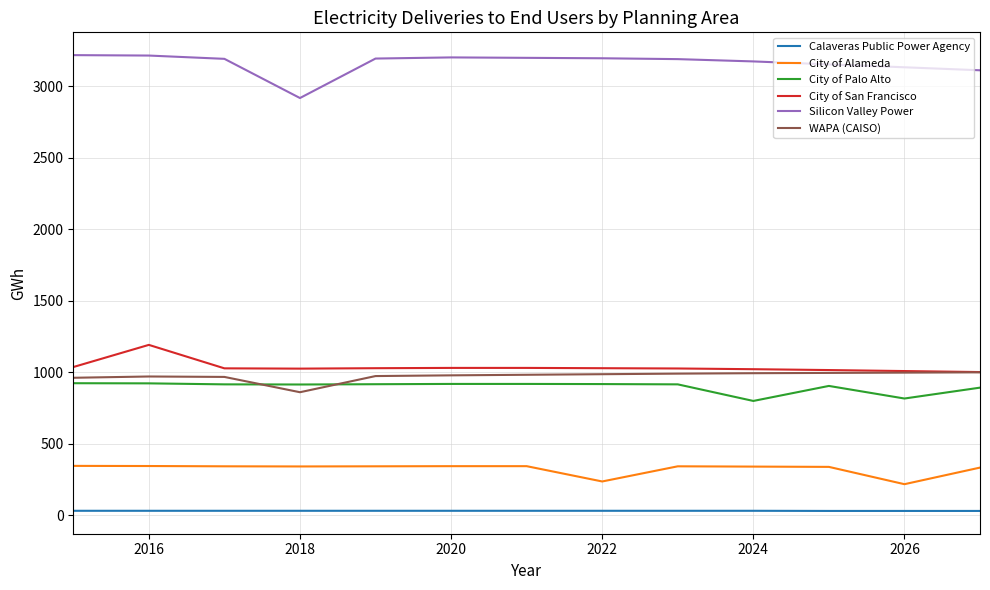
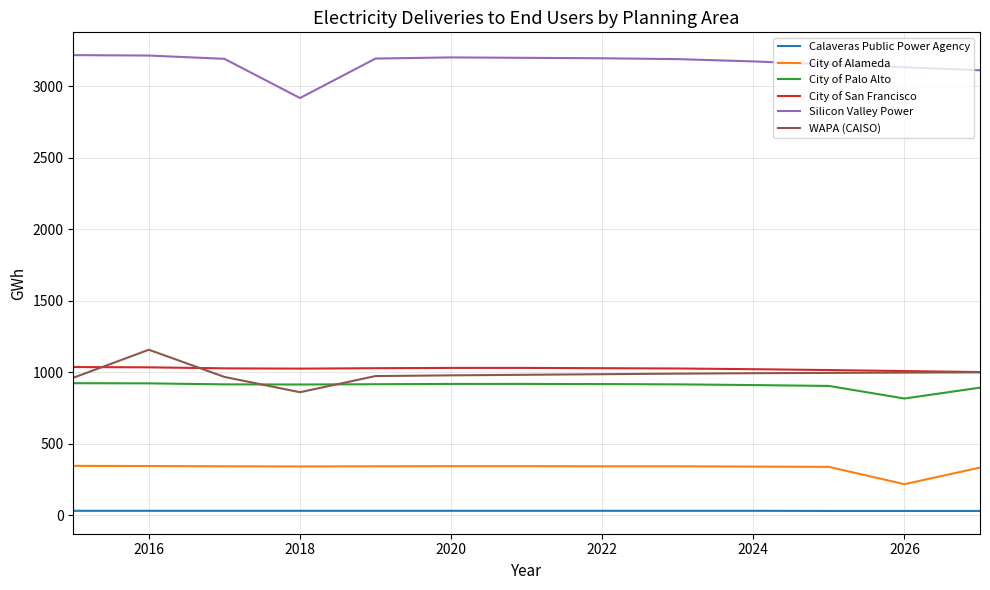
  {
    "Calaveras Public Power Agency": {
      "2016": 30,
      "2018": 30,
      "2020": 30,
      "2022": 30,
      "2024": 30,
      "2026": 30
    },
    "City of Alameda": {
      "2016": 340,
      "2018": 340,
      "2020": 340,
-     "2022": 240,
+     "2022": 340,
      "2024": 340,
      "2026": 220
    },
    "City of Palo Alto": {
      "2016": 920,
      "2018": 910,
      "2020": 920,
      "2022": 920,
-     "2024": 800,
+     "2024": 910,
      "2026": 820
    },
    "City of San Francisco": {
-     "2016": 1190,
+     "2016": 1030,
      "2018": 1020,
      "2020": 1030,
      "2022": 1030,
      "2024": 1020
    },
    "Silicon Valley Power": {
      "2016": 3210,
      "2018": 2920,
      "2020": 3200,
      "2022": 3190,
      "2024": 3170
    },
    "WAPA (CAISO)": {
-     "2016": 970,
+     "2016": 1160,
      "2018": 860,
      "2020": 980,
      "2022": 990,
      "2024": 990
    }
  }
